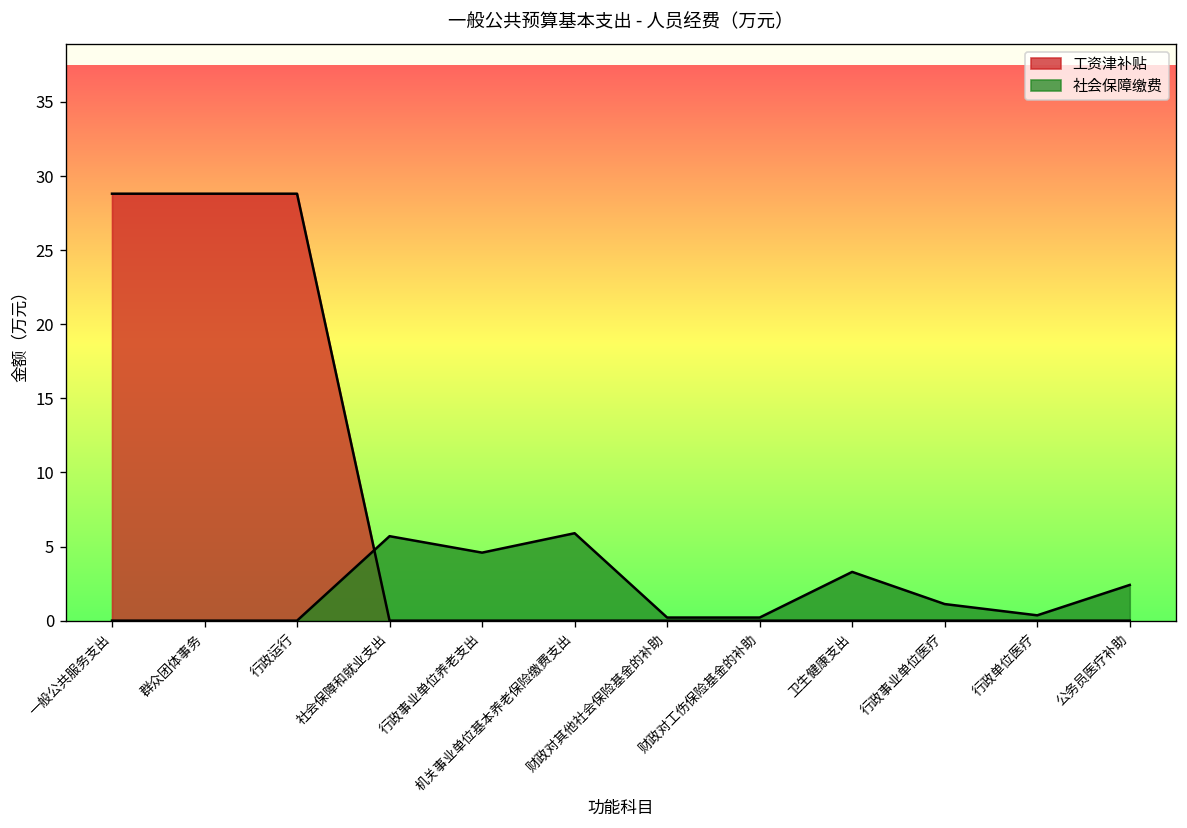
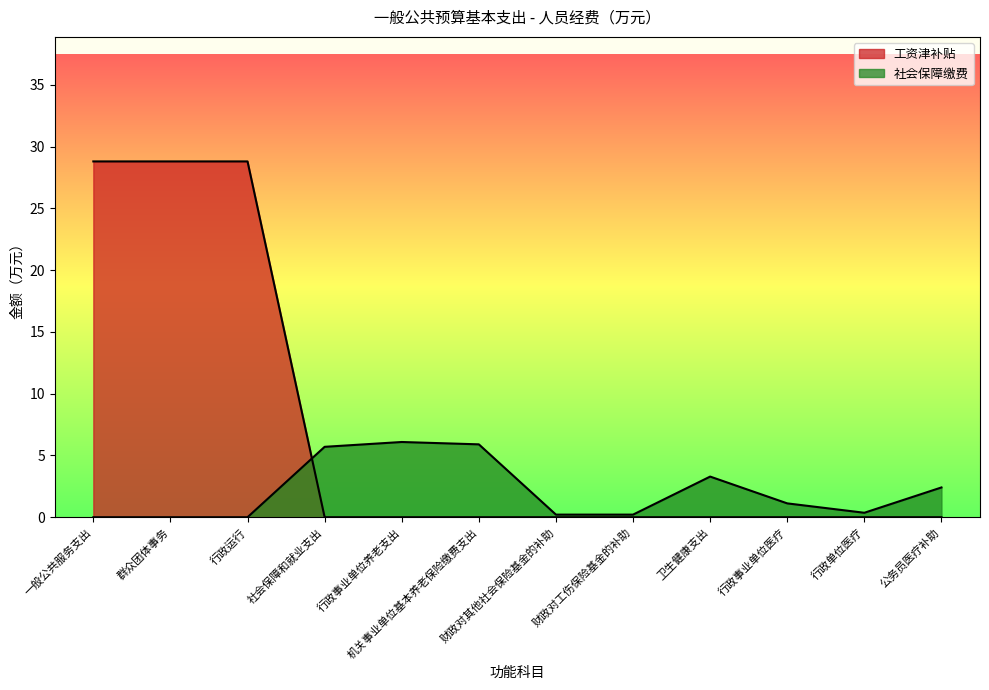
  {
    "工资津补贴": {
      "一般公共服务支出": 28.8,
      "群众团体事务": 28.8,
      "行政运行": 28.8,
      "社会保障和就业支出": 0.0,
      "行政事业单位养老支出": 0.0,
      "机关事业单位基本养老保险缴费支出": 0.0,
      "财政对其他社会保险基金的补助": 0.0,
      "财政对工伤保险基金的补助": 0.0,
      "卫生健康支出": 0.0,
      "行政事业单位医疗": 0.0,
      "行政单位医疗": 0.0,
      "公务员医疗补助": 0.0
    },
    "社会保障缴费": {
      "一般公共服务支出": 0.0,
      "群众团体事务": 0.0,
      "行政运行": 0.0,
      "社会保障和就业支出": 5.7,
-     "行政事业单位养老支出": 4.6,
+     "行政事业单位养老支出": 6.1,
      "机关事业单位基本养老保险缴费支出": 5.9,
      "财政对其他社会保险基金的补助": 0.2,
      "财政对工伤保险基金的补助": 0.2,
      "卫生健康支出": 3.3,
      "行政事业单位医疗": 1.1,
      "行政单位医疗": 0.4,
      "公务员医疗补助": 2.4
    }
  }
